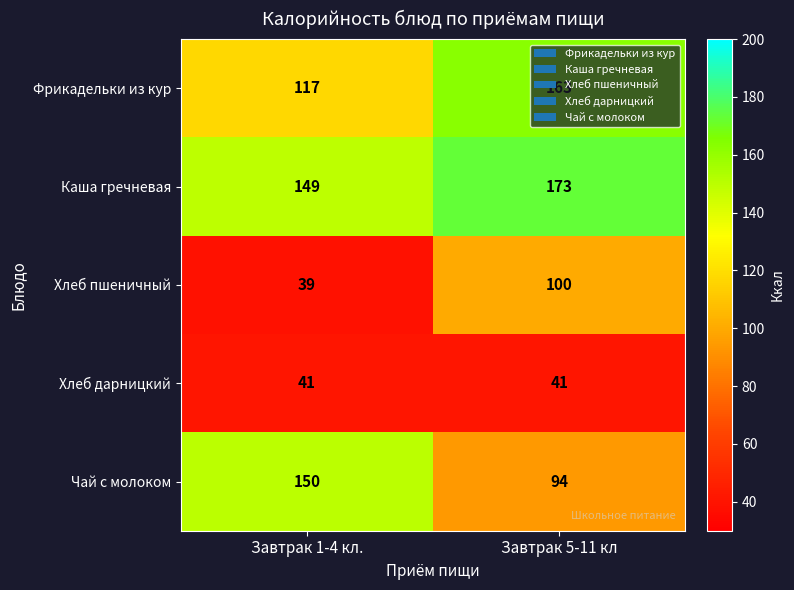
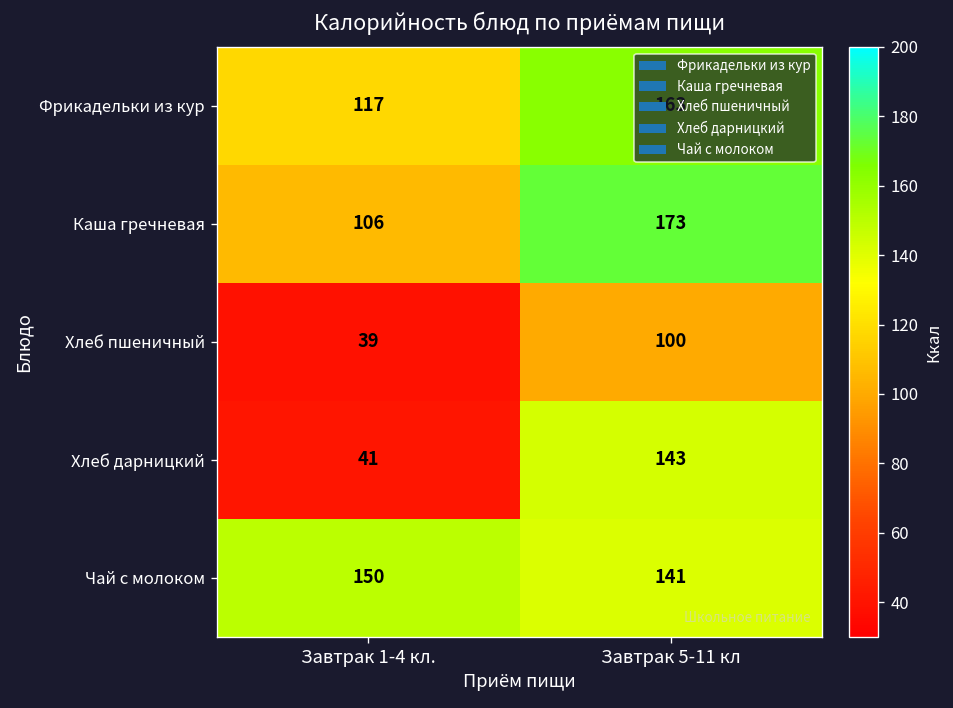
  {
    "Фрикадельки из кур": {
      "Завтрак 1-4 кл.": 117
    },
    "Каша гречневая": {
-     "Завтрак 1-4 кл.": 149,
+     "Завтрак 1-4 кл.": 106,
      "Завтрак 5-11 кл": 173
    },
    "Хлеб пшеничный": {
      "Завтрак 1-4 кл.": 39,
      "Завтрак 5-11 кл": 100
    },
    "Хлеб дарницкий": {
      "Завтрак 1-4 кл.": 41,
-     "Завтрак 5-11 кл": 41
+     "Завтрак 5-11 кл": 143
    },
    "Чай с молоком": {
      "Завтрак 1-4 кл.": 150,
-     "Завтрак 5-11 кл": 94
+     "Завтрак 5-11 кл": 141
    }
  }
